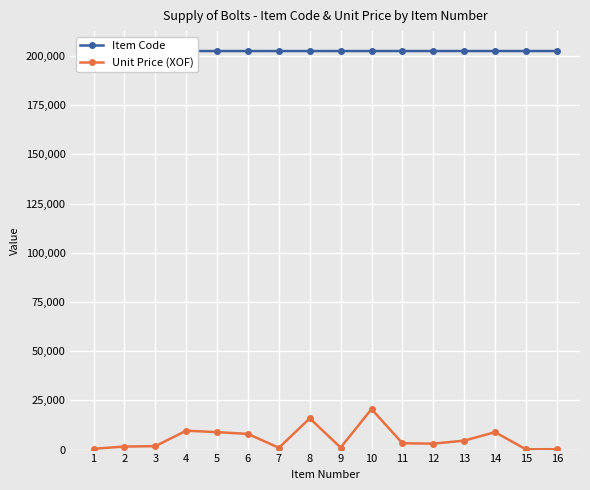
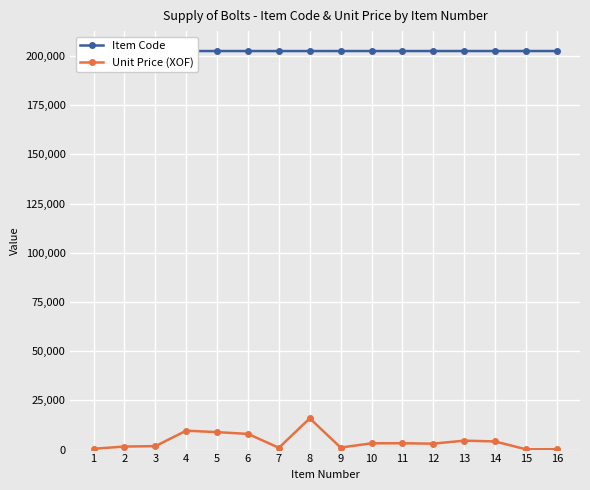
  {
    "Item Code": {
      "5": "203,000",
      "6": "203,000",
      "7": "203,000",
      "8": "203,000",
      "9": "203,000",
      "10": "203,000",
      "11": "203,000",
      "12": "203,000",
      "13": "203,000",
      "14": "203,000",
      "15": "203,000",
      "16": "203,000"
    },
    "Unit Price (XOF)": {
      "1": "0",
      "2": "2,000",
      "3": "2,000",
      "4": "10,000",
      "5": "9,000",
      "6": "8,000",
      "7": "1,000",
      "8": "16,000",
      "9": "1,000",
-     "10": "21,000",
+     "10": "3,000",
      "11": "3,000",
      "12": "3,000",
      "13": "5,000",
-     "14": "9,000",
+     "14": "4,000",
      "15": "0",
      "16": "0"
    }
  }
